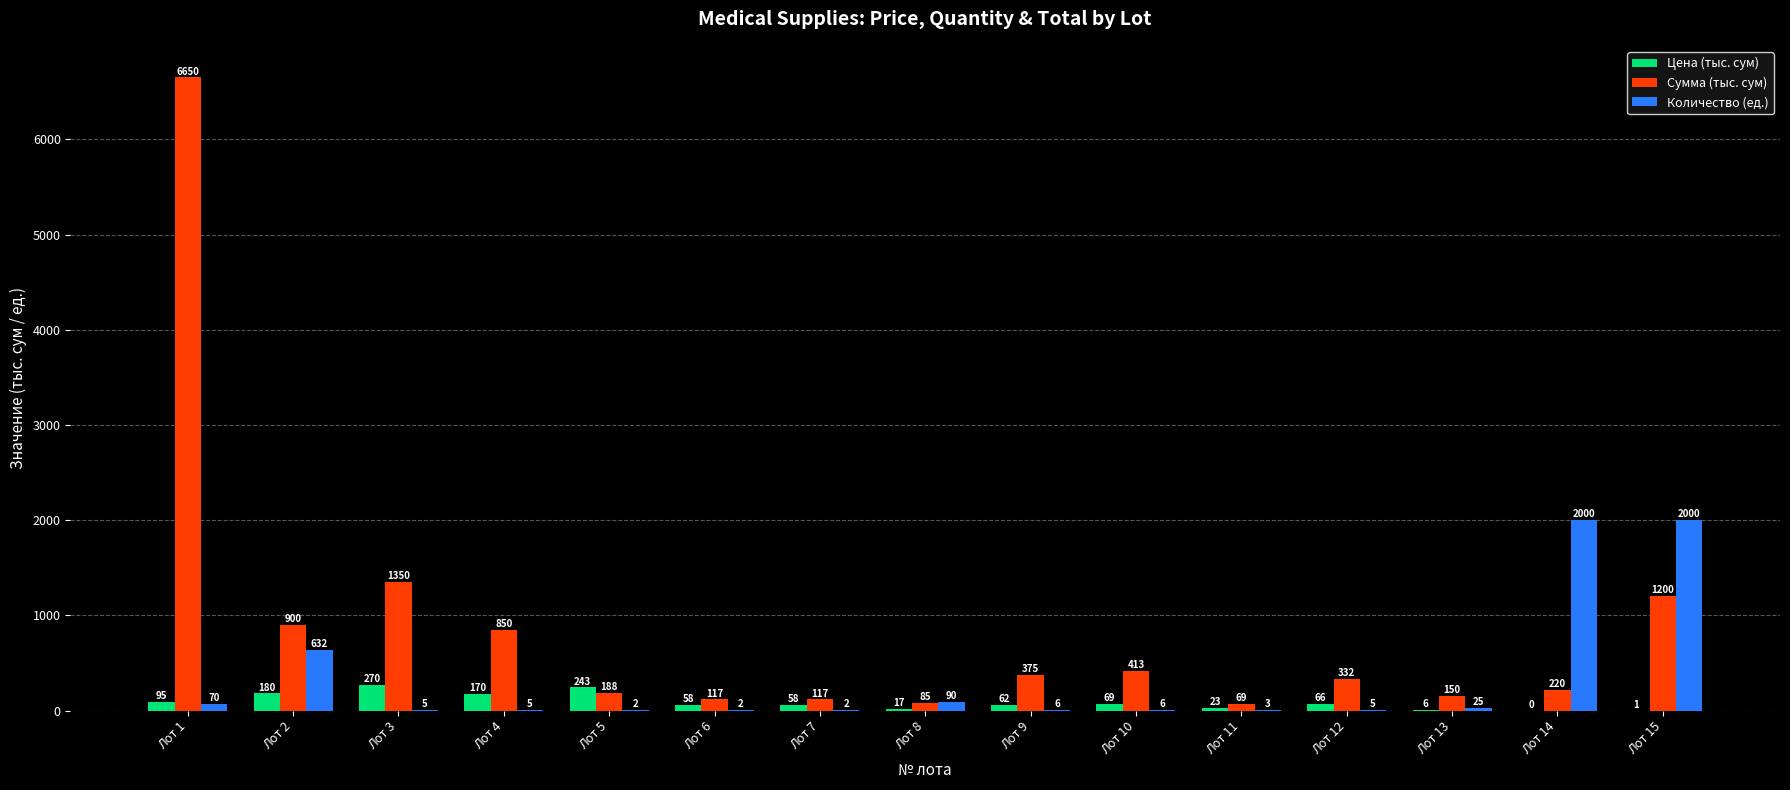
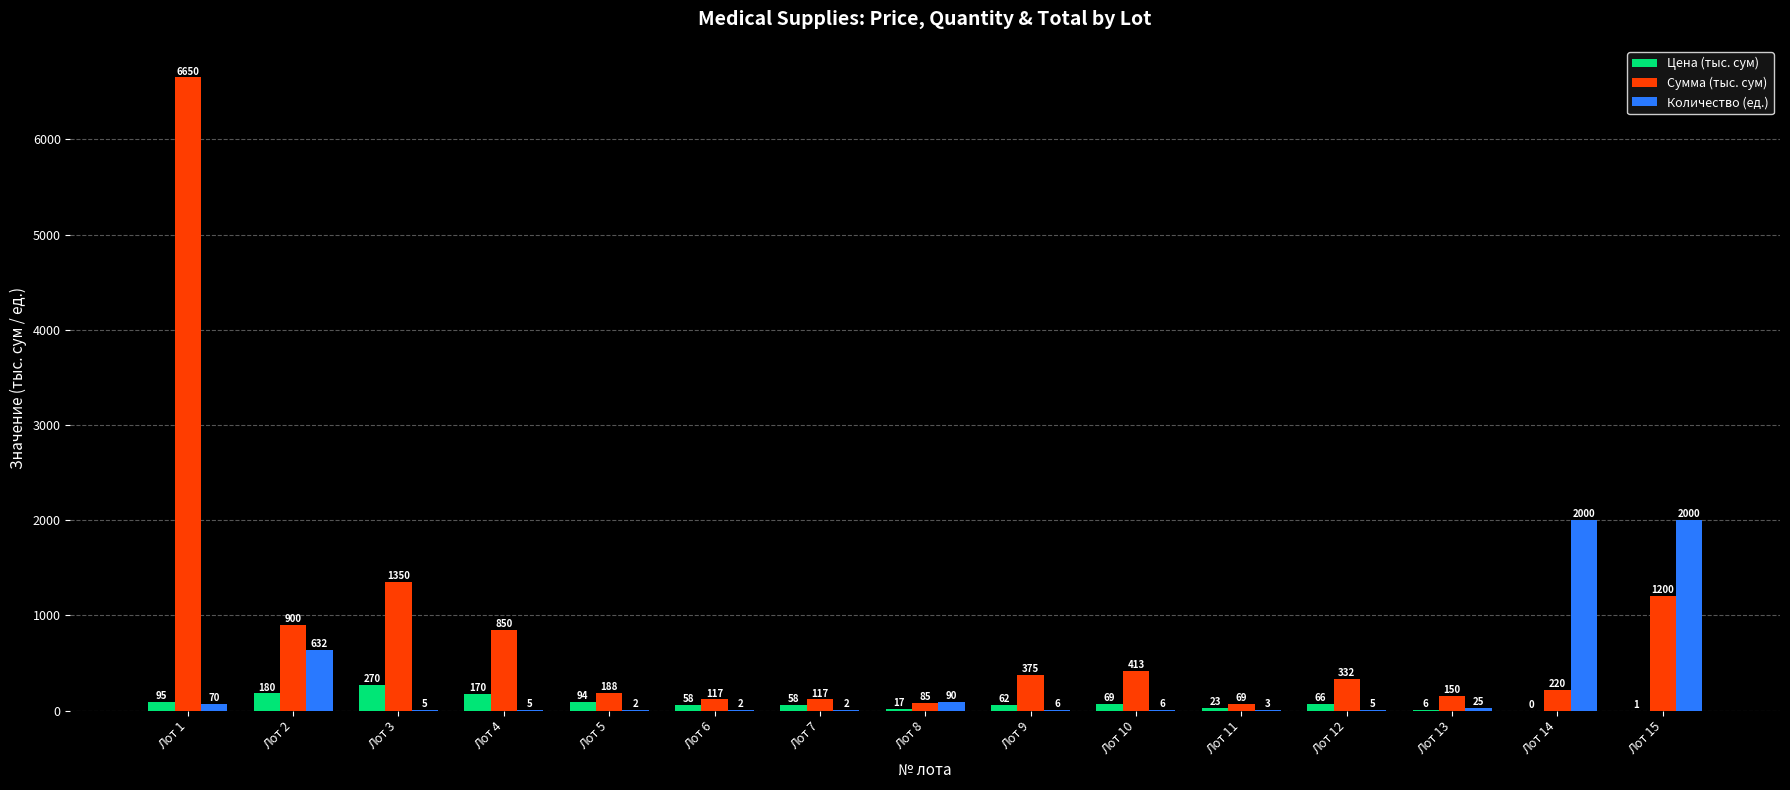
  {
    "Цена (тыс. сум)": {
      "Лот 1": 95,
      "Лот 2": 180,
      "Лот 3": 270,
      "Лот 4": 170,
-     "Лот 5": 243,
+     "Лот 5": 94,
      "Лот 6": 58,
      "Лот 7": 58,
      "Лот 8": 17,
      "Лот 9": 62,
      "Лот 10": 69,
      "Лот 11": 23,
      "Лот 12": 66,
      "Лот 13": 6,
      "Лот 14": 0,
      "Лот 15": 1
    },
    "Сумма (тыс. сум)": {
      "Лот 1": 6650,
      "Лот 2": 900,
      "Лот 3": 1350,
      "Лот 4": 850,
      "Лот 5": 188,
      "Лот 6": 117,
      "Лот 7": 117,
      "Лот 8": 85,
      "Лот 9": 375,
      "Лот 10": 413,
      "Лот 11": 69,
      "Лот 12": 332,
      "Лот 13": 150,
      "Лот 14": 220,
      "Лот 15": 1200
    },
    "Количество (ед.)": {
      "Лот 1": 70,
      "Лот 2": 632,
      "Лот 3": 5,
      "Лот 4": 5,
      "Лот 5": 2,
      "Лот 6": 2,
      "Лот 7": 2,
      "Лот 8": 90,
      "Лот 9": 6,
      "Лот 10": 6,
      "Лот 11": 3,
      "Лот 12": 5,
      "Лот 13": 25,
      "Лот 14": 2000,
      "Лот 15": 2000
    }
  }
